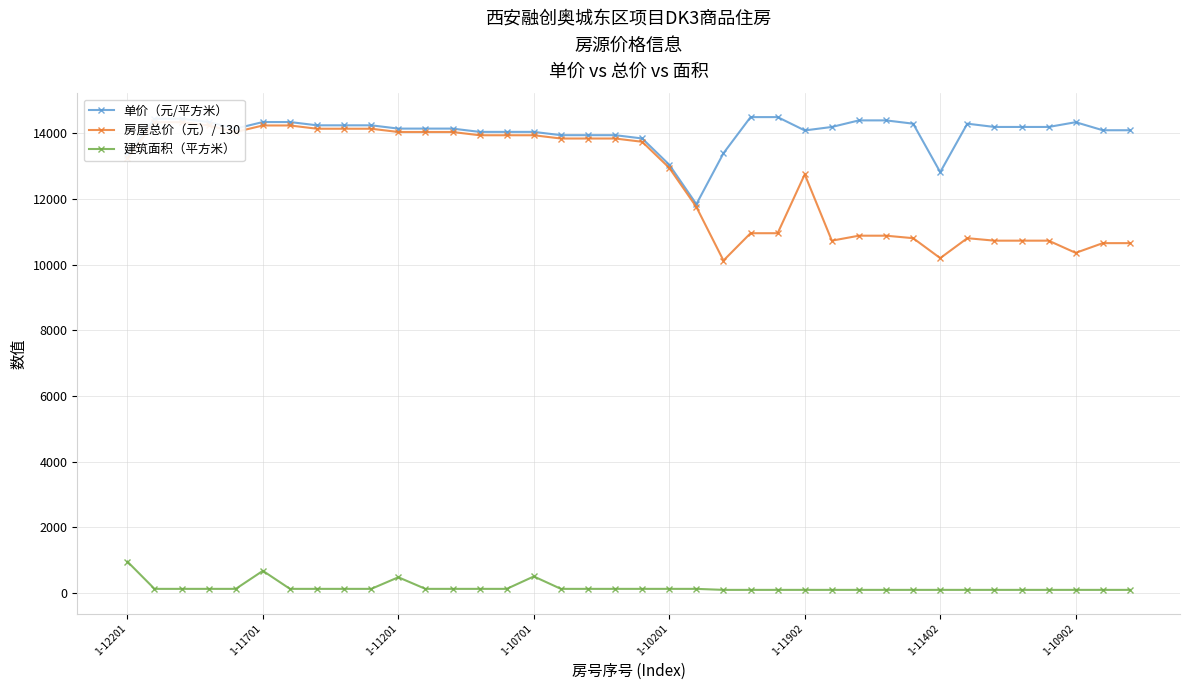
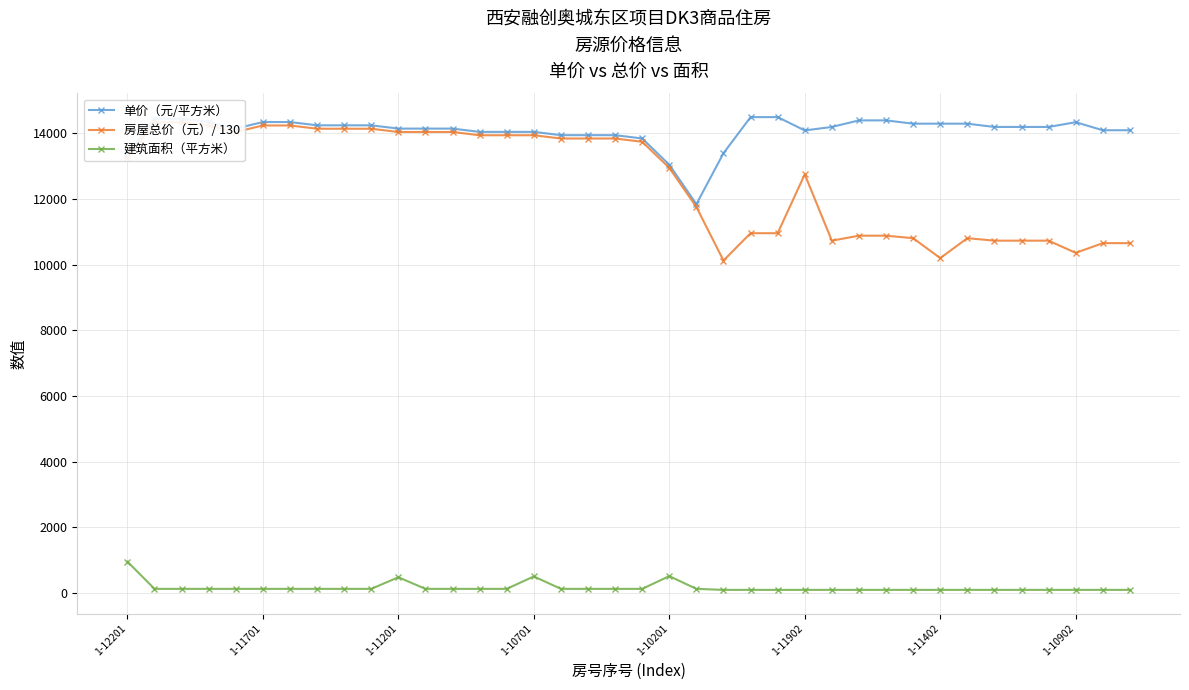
  {
    "单价（元/平方米）": {
      "1-11701": 14300,
      "1-11201": 14100,
      "1-10701": 14000,
      "1-10201": 13000,
      "1-11902": 14100,
-     "1-11402": 12800,
+     "1-11402": 14300,
      "1-10902": 14300
    },
    "房屋总价（元）/ 130": {
      "1-11701": 14200,
      "1-11201": 14000,
      "1-10701": 13900,
      "1-10201": 12900,
      "1-11902": 12700,
      "1-11402": 10200,
      "1-10902": 10400
    },
    "建筑面积（平方米）": {
      "1-12201": 1000,
-     "1-11701": 700,
+     "1-11701": 100,
      "1-11201": 500,
      "1-10701": 500,
-     "1-10201": 100,
+     "1-10201": 500,
      "1-11902": 100,
      "1-11402": 100,
      "1-10902": 100
    }
  }
